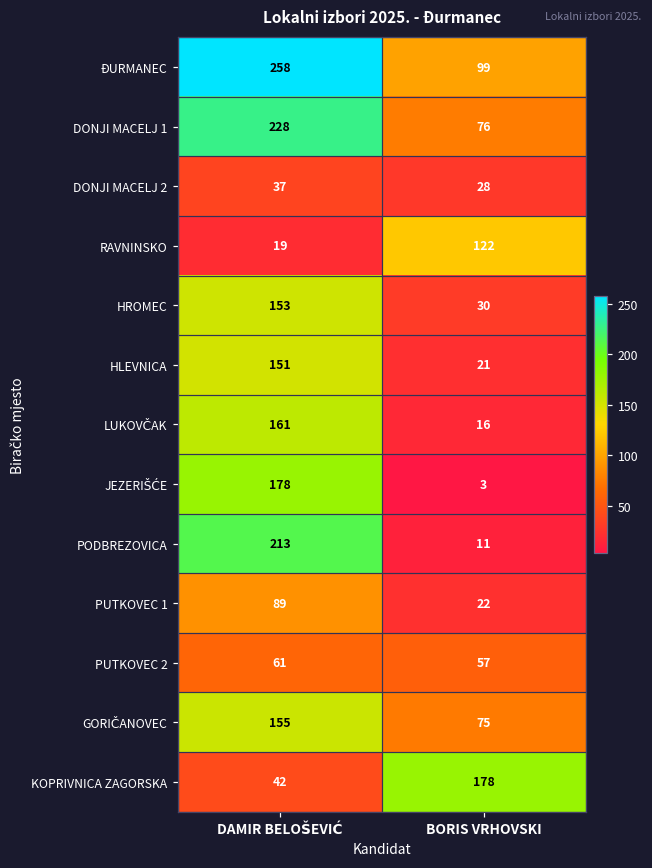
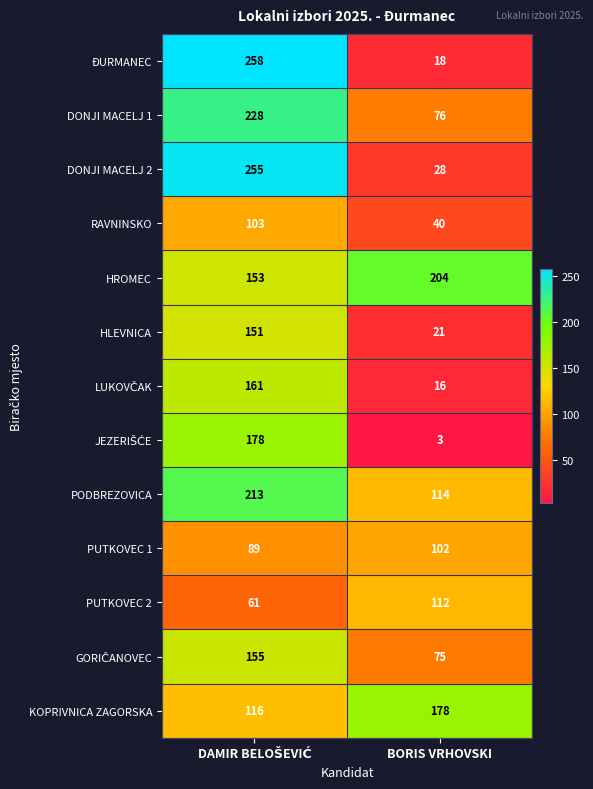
  {
    "ĐURMANEC": {
      "DAMIR BELOŠEVIĆ": 258,
-     "BORIS VRHOVSKI": 99
+     "BORIS VRHOVSKI": 18
    },
    "DONJI MACELJ 1": {
      "DAMIR BELOŠEVIĆ": 228,
      "BORIS VRHOVSKI": 76
    },
    "DONJI MACELJ 2": {
-     "DAMIR BELOŠEVIĆ": 37,
+     "DAMIR BELOŠEVIĆ": 255,
      "BORIS VRHOVSKI": 28
    },
    "RAVNINSKO": {
-     "DAMIR BELOŠEVIĆ": 19,
-     "BORIS VRHOVSKI": 122
+     "DAMIR BELOŠEVIĆ": 103,
+     "BORIS VRHOVSKI": 40
    },
    "HROMEC": {
      "DAMIR BELOŠEVIĆ": 153,
-     "BORIS VRHOVSKI": 30
+     "BORIS VRHOVSKI": 204
    },
    "HLEVNICA": {
      "DAMIR BELOŠEVIĆ": 151,
      "BORIS VRHOVSKI": 21
    },
    "LUKOVČAK": {
      "DAMIR BELOŠEVIĆ": 161,
      "BORIS VRHOVSKI": 16
    },
    "JEZERIŠĆE": {
      "DAMIR BELOŠEVIĆ": 178,
      "BORIS VRHOVSKI": 3
    },
    "PODBREZOVICA": {
      "DAMIR BELOŠEVIĆ": 213,
-     "BORIS VRHOVSKI": 11
+     "BORIS VRHOVSKI": 114
    },
    "PUTKOVEC 1": {
      "DAMIR BELOŠEVIĆ": 89,
-     "BORIS VRHOVSKI": 22
+     "BORIS VRHOVSKI": 102
    },
    "PUTKOVEC 2": {
      "DAMIR BELOŠEVIĆ": 61,
-     "BORIS VRHOVSKI": 57
+     "BORIS VRHOVSKI": 112
    },
    "GORIČANOVEC": {
      "DAMIR BELOŠEVIĆ": 155,
      "BORIS VRHOVSKI": 75
    },
    "KOPRIVNICA ZAGORSKA": {
-     "DAMIR BELOŠEVIĆ": 42,
+     "DAMIR BELOŠEVIĆ": 116,
      "BORIS VRHOVSKI": 178
    }
  }
